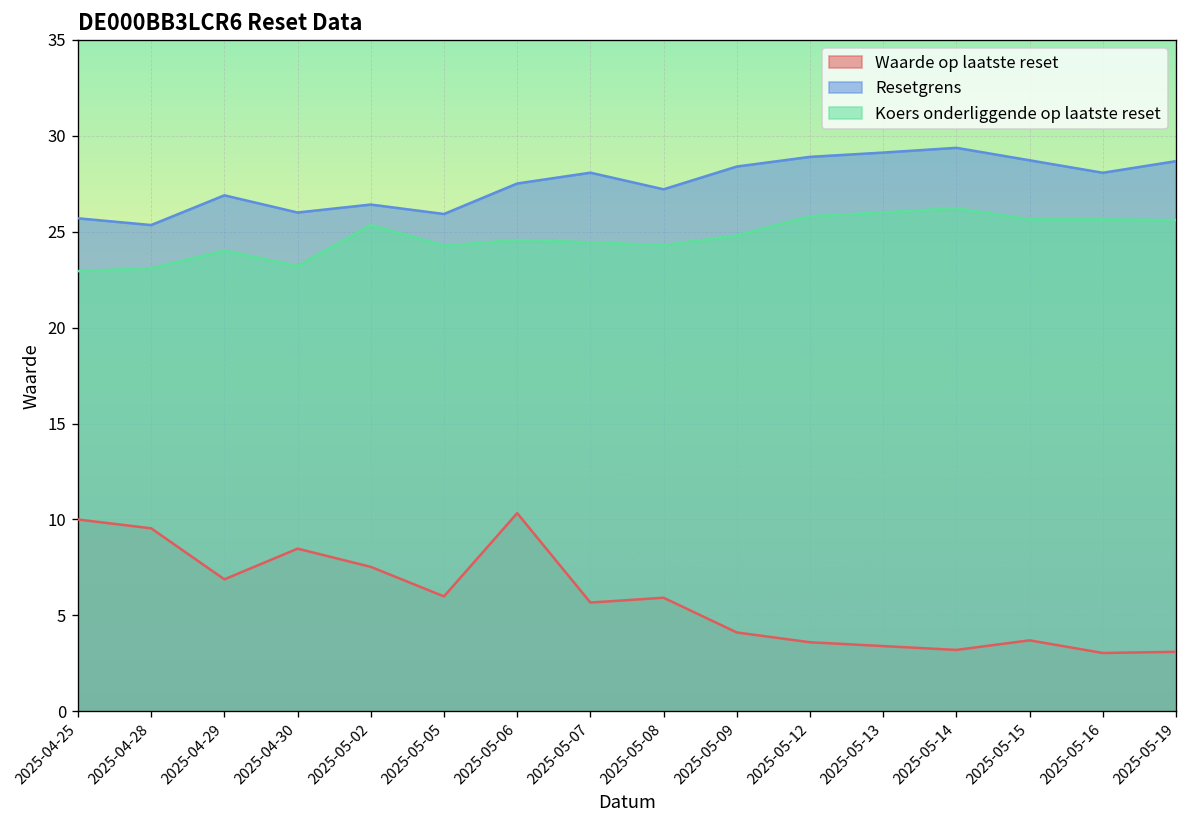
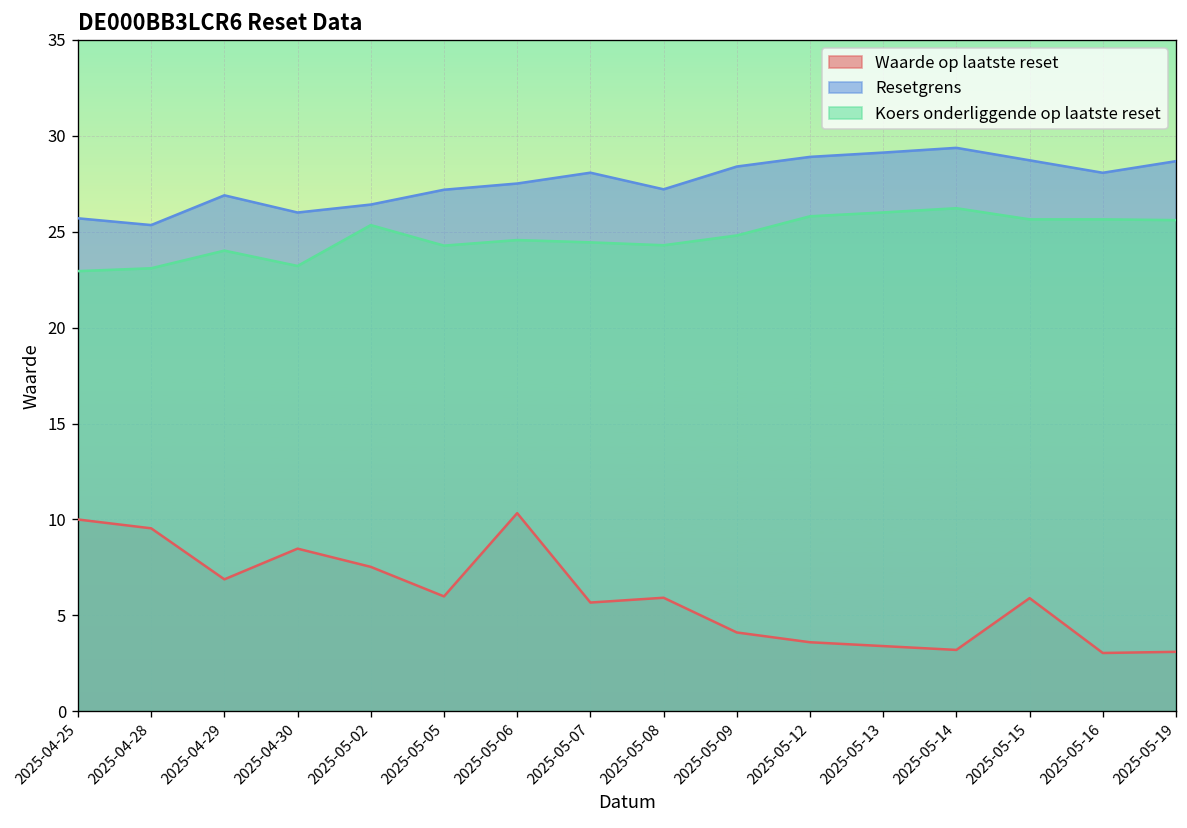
  {
    "Waarde op laatste reset": {
      "2025-04-25": 10.0,
      "2025-04-28": 9.5,
      "2025-04-29": 6.9,
      "2025-04-30": 8.5,
      "2025-05-02": 7.5,
      "2025-05-05": 6.0,
      "2025-05-06": 10.3,
      "2025-05-07": 5.7,
      "2025-05-08": 5.9,
      "2025-05-09": 4.1,
      "2025-05-12": 3.6,
      "2025-05-13": 3.4,
      "2025-05-14": 3.2,
-     "2025-05-15": 3.7,
+     "2025-05-15": 5.9,
      "2025-05-16": 3.0,
      "2025-05-19": 3.1
    },
    "Resetgrens": {
      "2025-04-25": 25.7,
      "2025-04-28": 25.4,
      "2025-04-29": 26.9,
      "2025-04-30": 26.0,
      "2025-05-02": 26.4,
-     "2025-05-05": 25.9,
+     "2025-05-05": 27.2,
      "2025-05-06": 27.5,
      "2025-05-07": 28.1,
      "2025-05-08": 27.2,
      "2025-05-09": 28.4,
      "2025-05-12": 28.9,
      "2025-05-13": 29.1,
      "2025-05-14": 29.4,
      "2025-05-15": 28.7,
      "2025-05-16": 28.1,
      "2025-05-19": 28.7
    },
    "Koers onderliggende op laatste reset": {
      "2025-04-25": 23.0,
      "2025-04-28": 23.1,
      "2025-04-29": 24.0,
      "2025-04-30": 23.2,
      "2025-05-02": 25.4,
      "2025-05-05": 24.3,
      "2025-05-06": 24.6,
      "2025-05-07": 24.5,
      "2025-05-08": 24.3,
      "2025-05-09": 24.8,
      "2025-05-12": 25.8,
      "2025-05-13": 26.0,
      "2025-05-14": 26.2,
      "2025-05-15": 25.7,
      "2025-05-16": 25.7,
      "2025-05-19": 25.6
    }
  }
